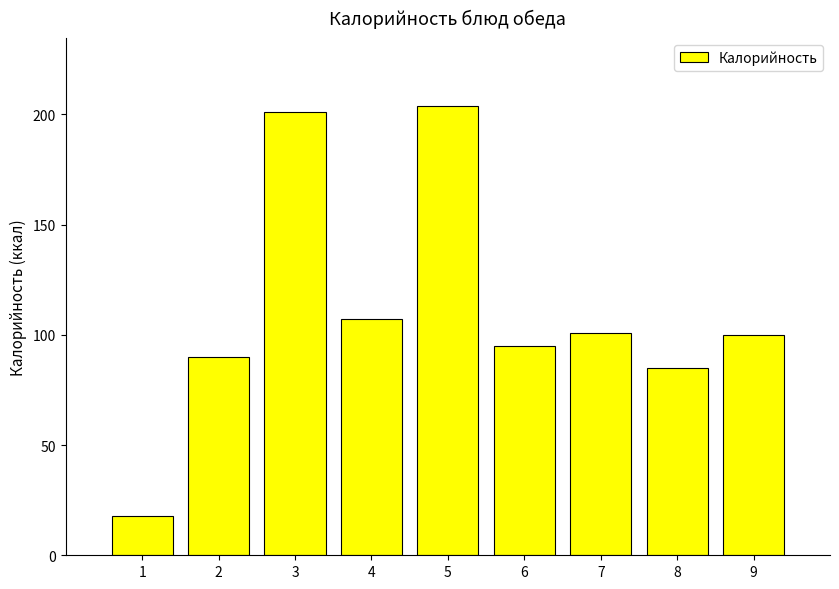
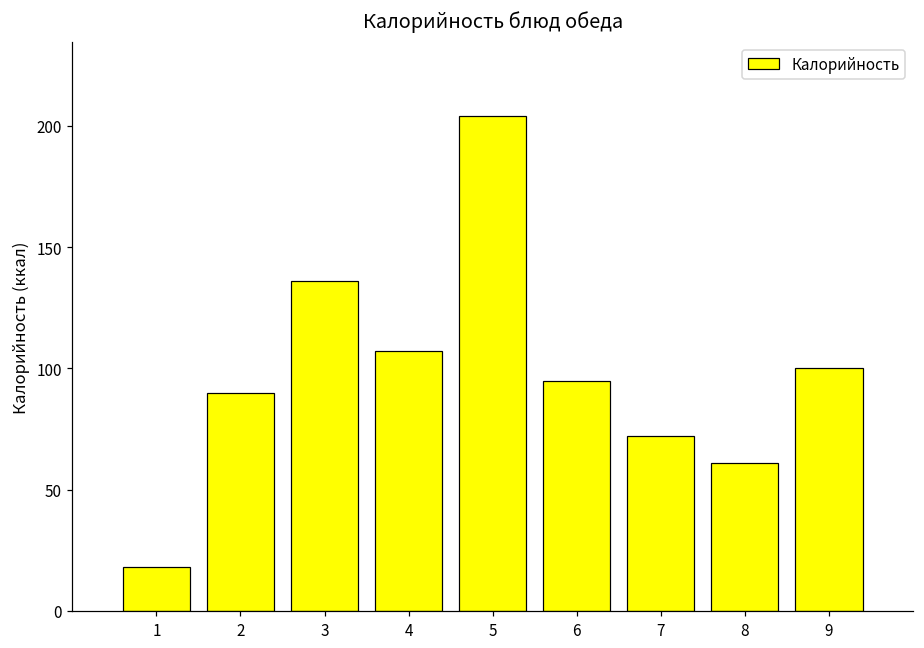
  {
    "1": 18,
    "2": 90,
-   "3": 201,
+   "3": 136,
    "4": 107,
    "5": 204,
    "6": 95,
-   "7": 101,
-   "8": 85,
+   "7": 72,
+   "8": 61,
    "9": 100
  }
